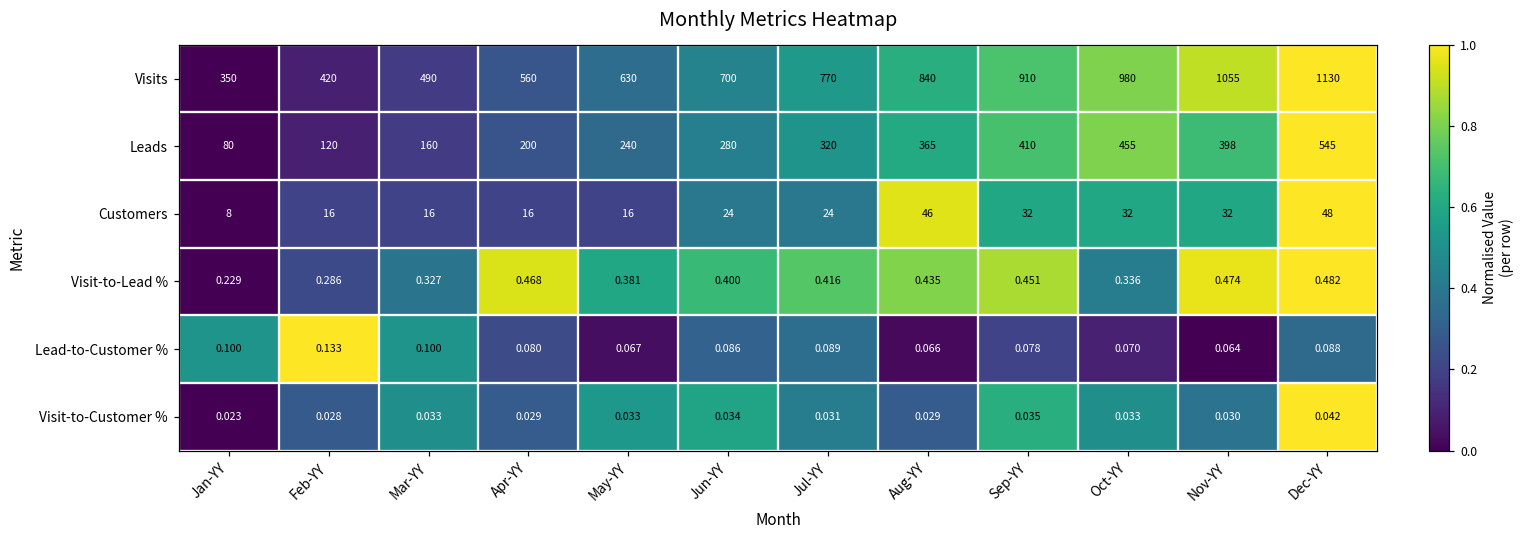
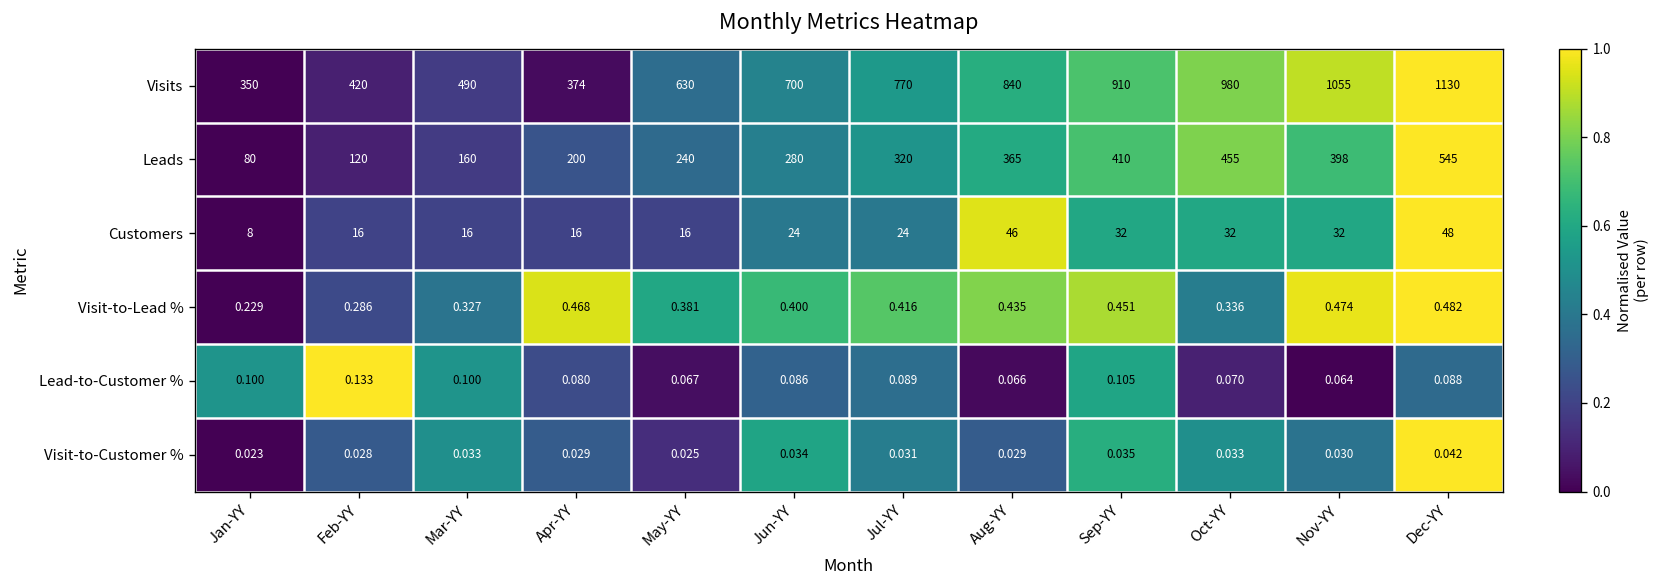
  {
    "Visits": {
      "Jan-YY": 350,
      "Feb-YY": 420,
      "Mar-YY": 490,
-     "Apr-YY": 560,
+     "Apr-YY": 374,
      "May-YY": 630,
      "Jun-YY": 700,
      "Jul-YY": 770,
      "Aug-YY": 840,
      "Sep-YY": 910,
      "Oct-YY": 980,
      "Nov-YY": 1055,
      "Dec-YY": 1130
    },
    "Leads": {
      "Jan-YY": 80,
      "Feb-YY": 120,
      "Mar-YY": 160,
      "Apr-YY": 200,
      "May-YY": 240,
      "Jun-YY": 280,
      "Jul-YY": 320,
      "Aug-YY": 365,
      "Sep-YY": 410,
      "Oct-YY": 455,
      "Nov-YY": 398,
      "Dec-YY": 545
    },
    "Customers": {
      "Jan-YY": 8,
      "Feb-YY": 16,
      "Mar-YY": 16,
      "Apr-YY": 16,
      "May-YY": 16,
      "Jun-YY": 24,
      "Jul-YY": 24,
      "Aug-YY": 46,
      "Sep-YY": 32,
      "Oct-YY": 32,
      "Nov-YY": 32,
      "Dec-YY": 48
    },
    "Visit-to-Lead %": {
      "Jan-YY": 0.229,
      "Feb-YY": 0.286,
      "Mar-YY": 0.327,
      "Apr-YY": 0.468,
      "May-YY": 0.381,
      "Jun-YY": 0.400,
      "Jul-YY": 0.416,
      "Aug-YY": 0.435,
      "Sep-YY": 0.451,
      "Oct-YY": 0.336,
      "Nov-YY": 0.474,
      "Dec-YY": 0.482
    },
    "Lead-to-Customer %": {
      "Jan-YY": 0.100,
      "Feb-YY": 0.133,
      "Mar-YY": 0.100,
      "Apr-YY": 0.080,
      "May-YY": 0.067,
      "Jun-YY": 0.086,
      "Jul-YY": 0.089,
      "Aug-YY": 0.066,
-     "Sep-YY": 0.078,
+     "Sep-YY": 0.105,
      "Oct-YY": 0.070,
      "Nov-YY": 0.064,
      "Dec-YY": 0.088
    },
    "Visit-to-Customer %": {
      "Jan-YY": 0.023,
      "Feb-YY": 0.028,
      "Mar-YY": 0.033,
      "Apr-YY": 0.029,
-     "May-YY": 0.033,
+     "May-YY": 0.025,
      "Jun-YY": 0.034,
      "Jul-YY": 0.031,
      "Aug-YY": 0.029,
      "Sep-YY": 0.035,
      "Oct-YY": 0.033,
      "Nov-YY": 0.030,
      "Dec-YY": 0.042
    }
  }
